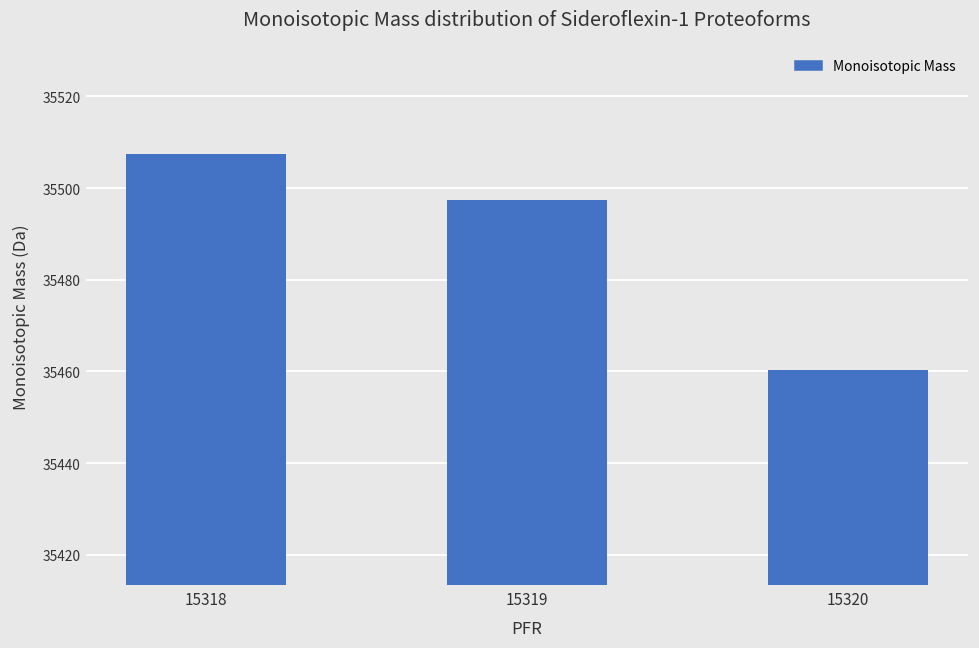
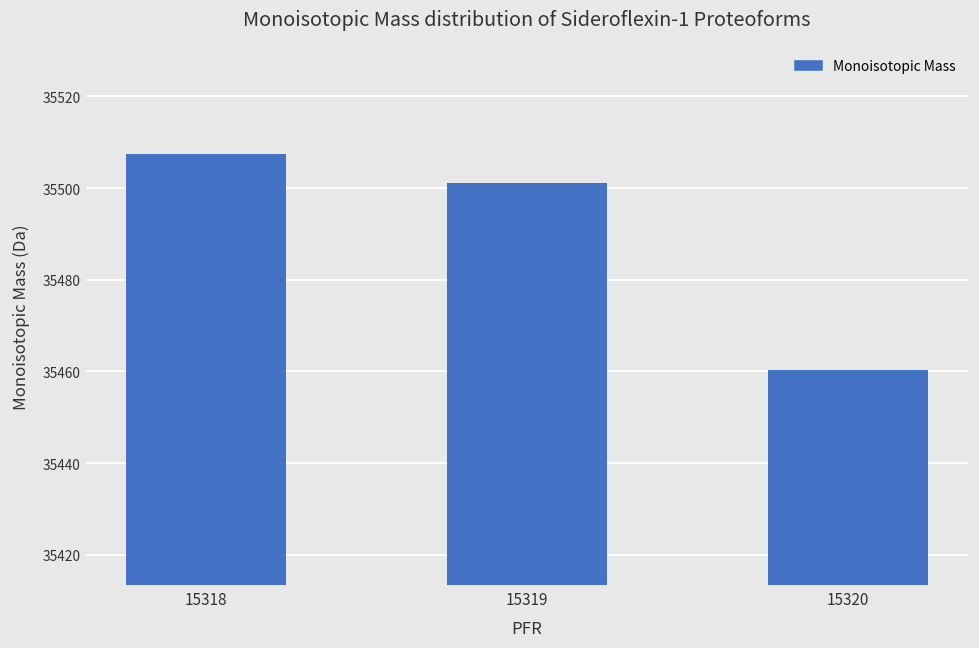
  {
    "15318": 35507,
-   "15319": 35497,
+   "15319": 35501,
    "15320": 35460
  }
